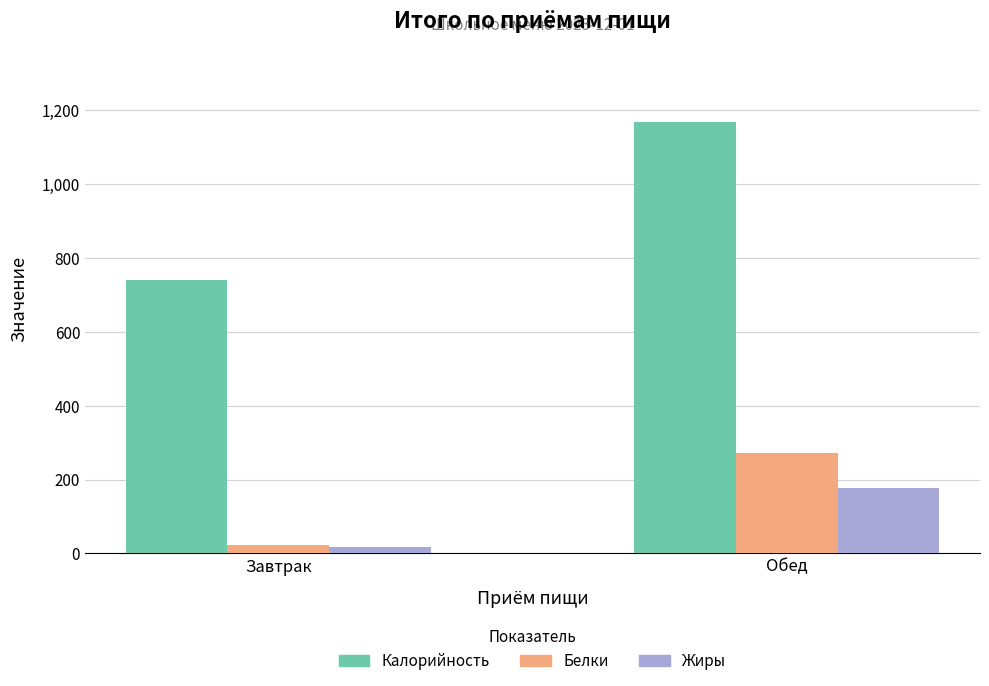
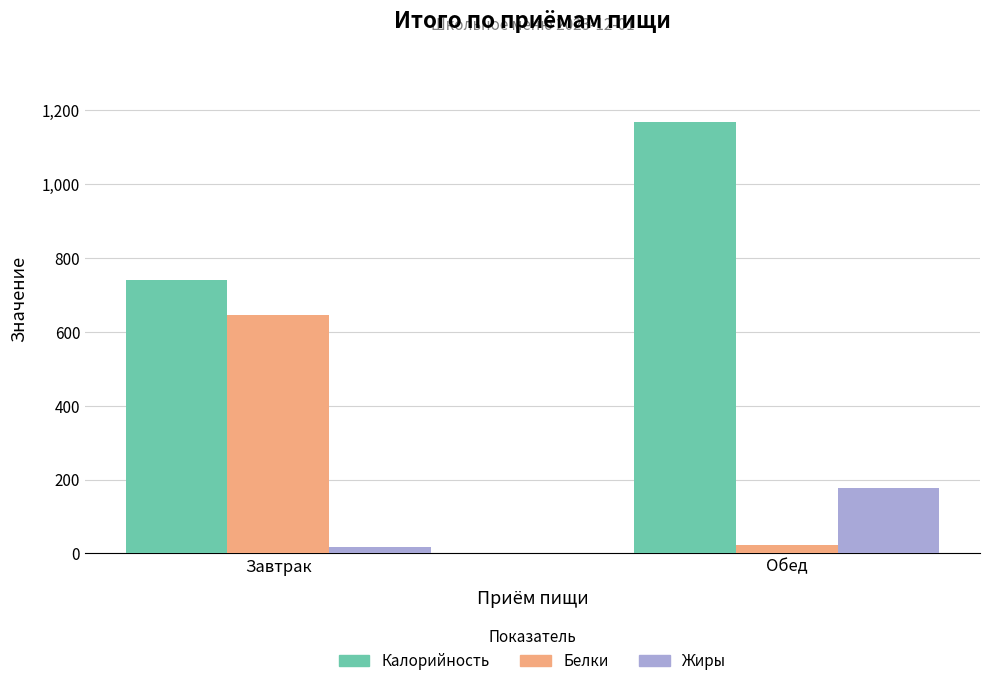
  {
    "Калорийность": {
      "Завтрак": "740",
      "Обед": "1,170"
    },
    "Белки": {
-     "Завтрак": "20",
-     "Обед": "270"
+     "Завтрак": "640",
+     "Обед": "20"
    },
    "Жиры": {
      "Завтрак": "20",
      "Обед": "180"
    }
  }
